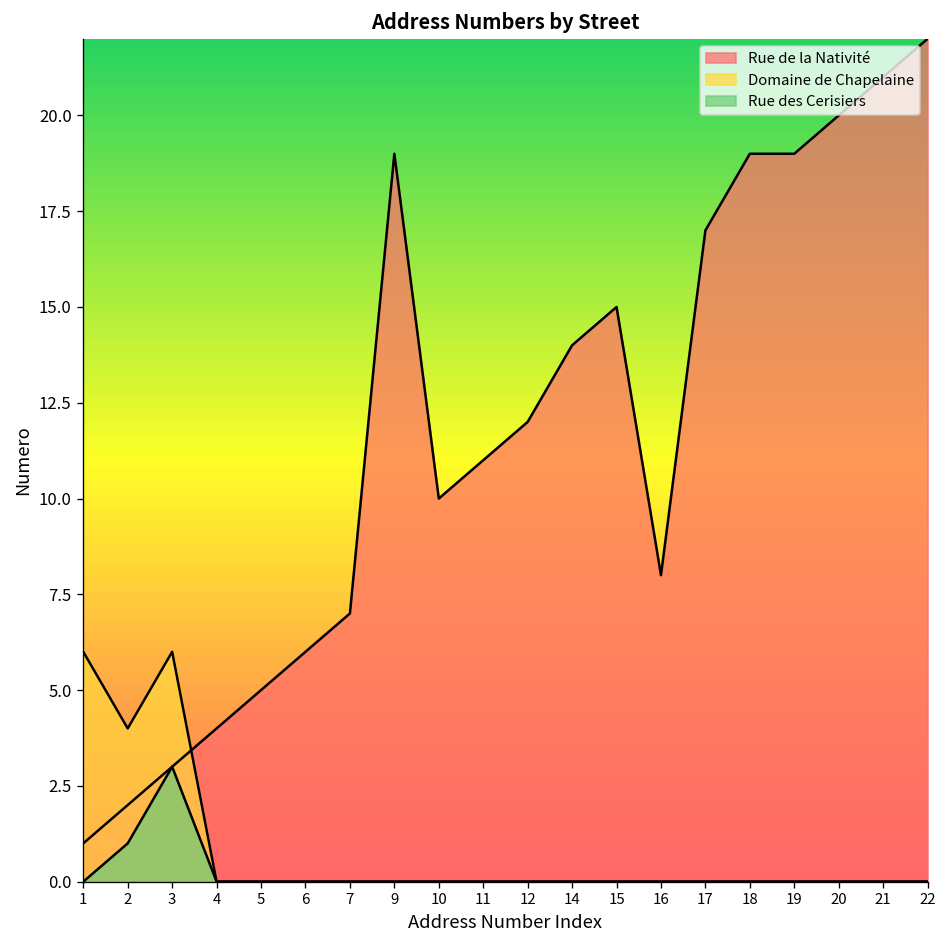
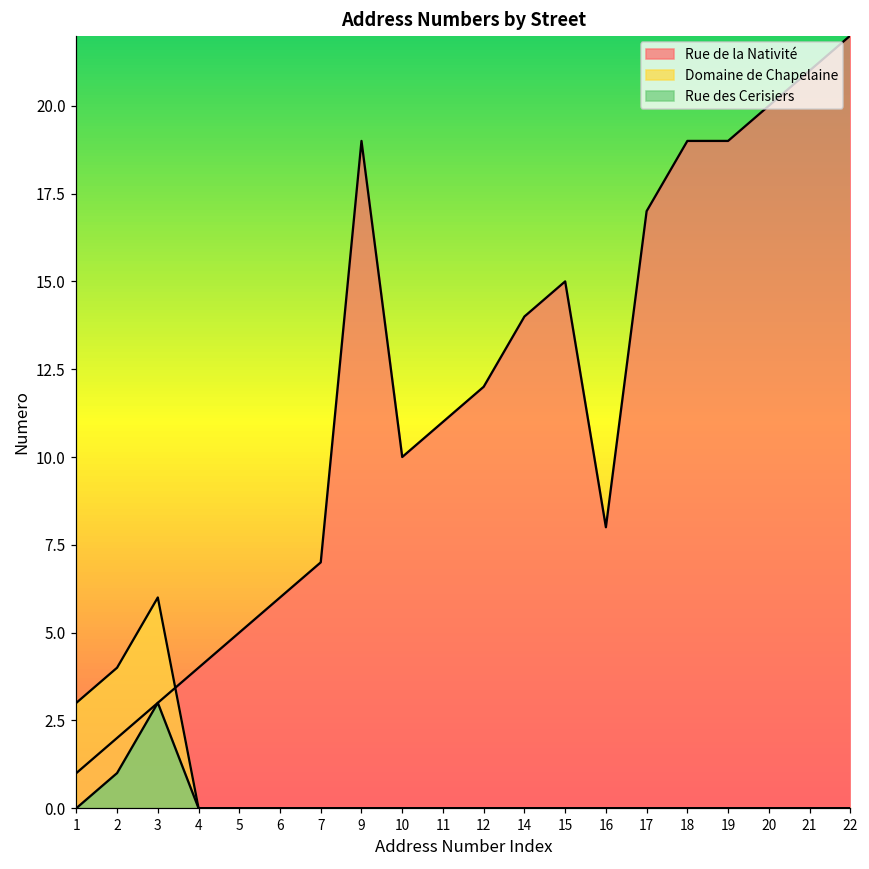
  {
    "Rue de la Nativité": {
      "1": 1,
      "2": 2,
      "4": 4,
      "5": 5,
      "6": 6,
      "7": 7,
      "9": 19,
      "10": 10,
      "11": 11,
      "12": 12,
      "14": 14,
      "15": 15,
      "16": 8,
      "17": 17,
      "18": 19,
      "19": 19,
      "22": 22
    },
    "Domaine de Chapelaine": {
-     "1": 6,
+     "1": 3,
      "2": 4,
      "3": 6
    },
    "Rue des Cerisiers": {
      "1": 0,
      "2": 1
    }
  }
